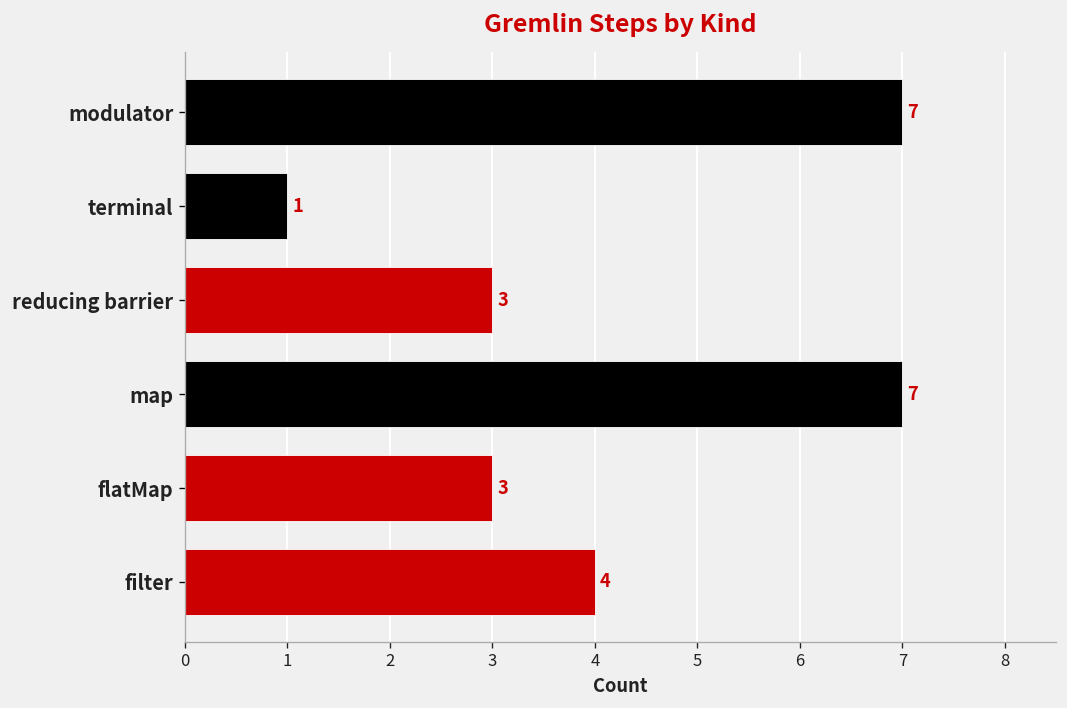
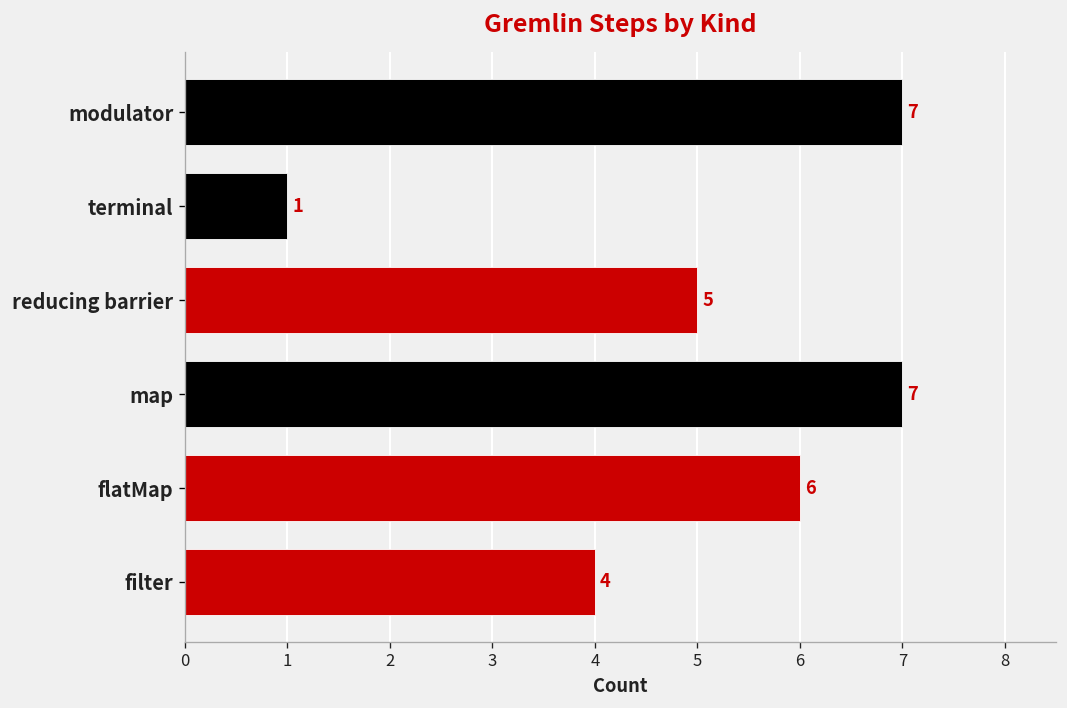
  {
    "modulator": 7,
    "terminal": 1,
-   "reducing barrier": 3,
+   "reducing barrier": 5,
    "map": 7,
-   "flatMap": 3,
+   "flatMap": 6,
    "filter": 4
  }
